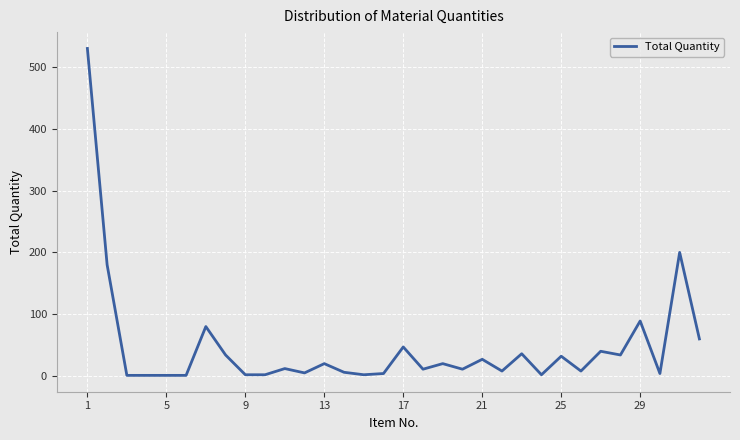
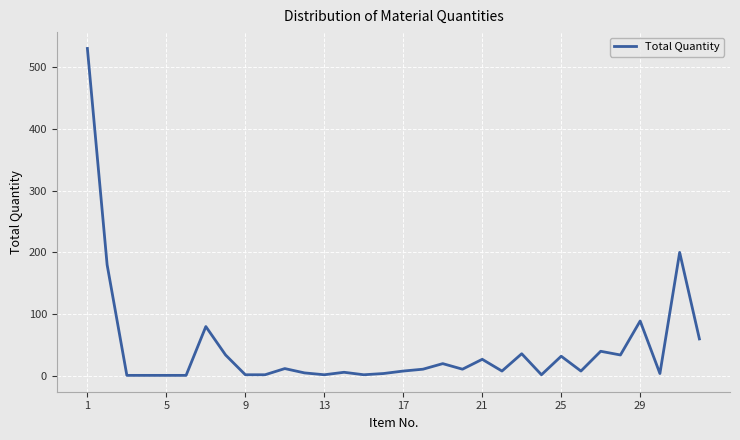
  {
    "1": 530,
    "5": 0,
    "9": 0,
-   "13": 20,
-   "17": 50,
+   "13": 0,
+   "17": 10,
    "21": 30,
    "25": 30,
    "29": 90
  }
